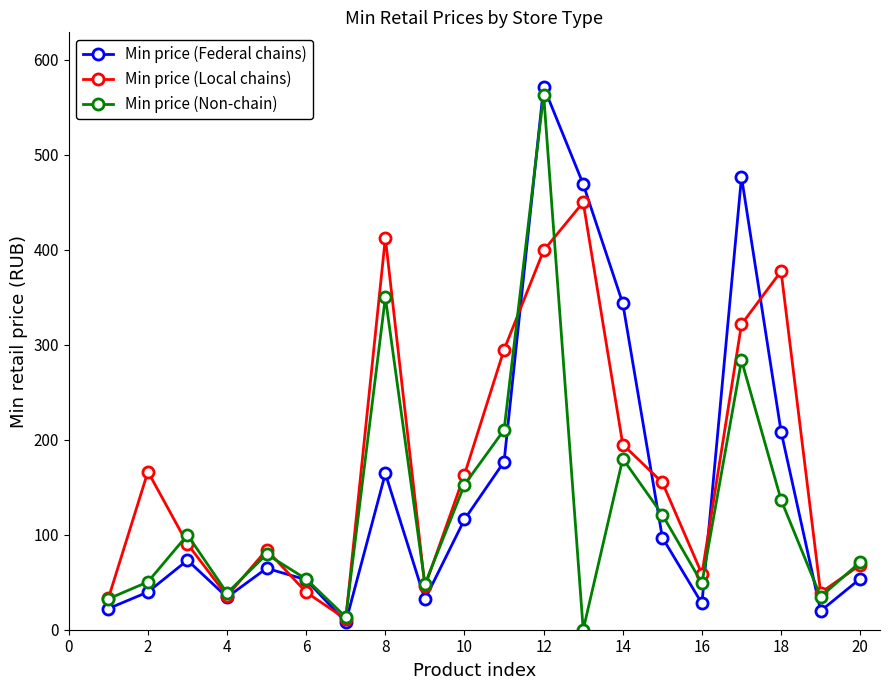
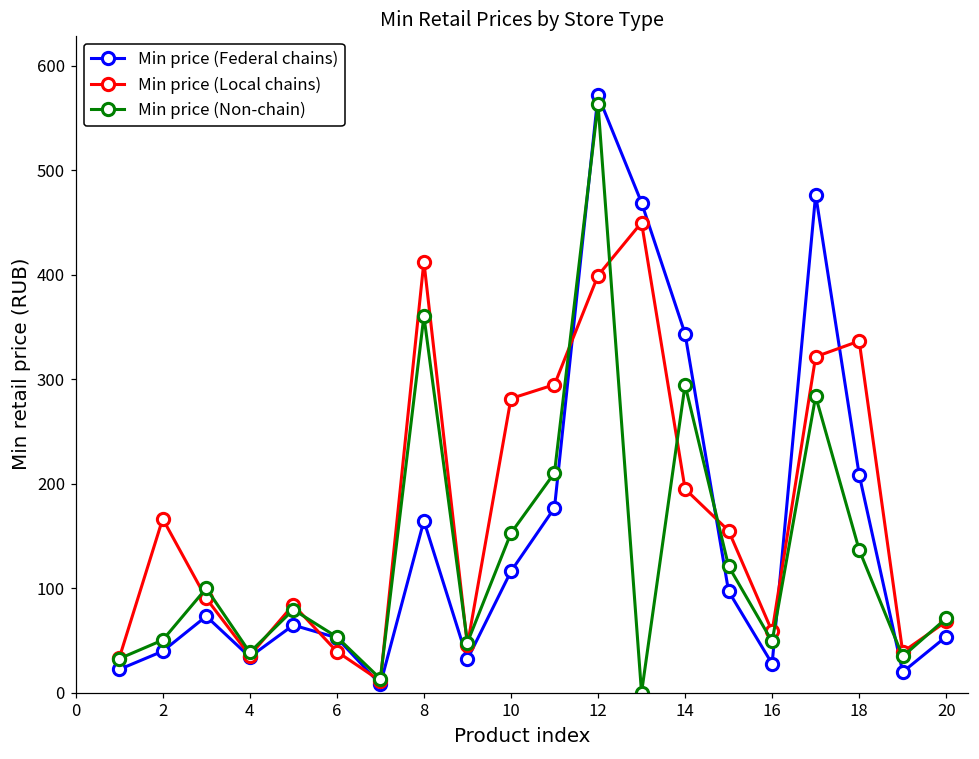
  {
    "Min price (Federal chains)": {
      "2": 40,
      "8": 160,
      "10": 120,
      "12": 570,
      "14": 340,
      "16": 30,
      "18": 210,
      "20": 50
    },
    "Min price (Local chains)": {
      "2": 170,
      "6": 40,
      "8": 410,
-     "10": 160,
+     "10": 280,
      "12": 400,
      "14": 190,
      "16": 60,
-     "18": 380,
+     "18": 340,
      "20": 70
    },
    "Min price (Non-chain)": {
      "2": 50,
      "4": 40,
-     "8": 350,
+     "8": 360,
      "10": 150,
      "12": 560,
-     "14": 180,
+     "14": 290,
      "16": 50,
      "18": 140,
      "20": 70
    }
  }
